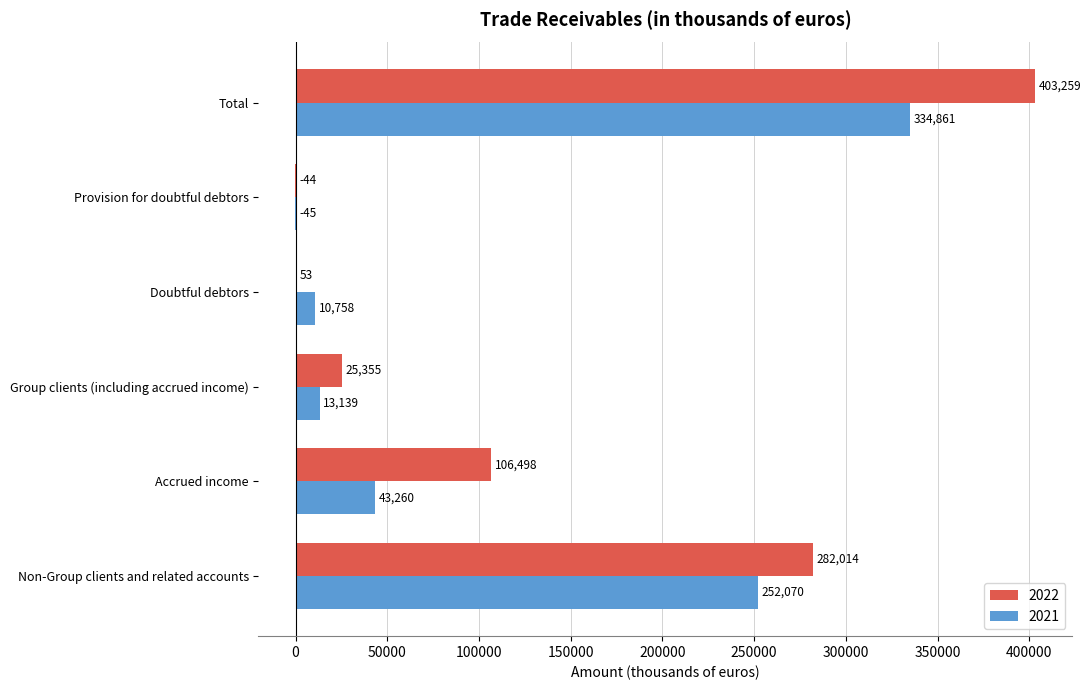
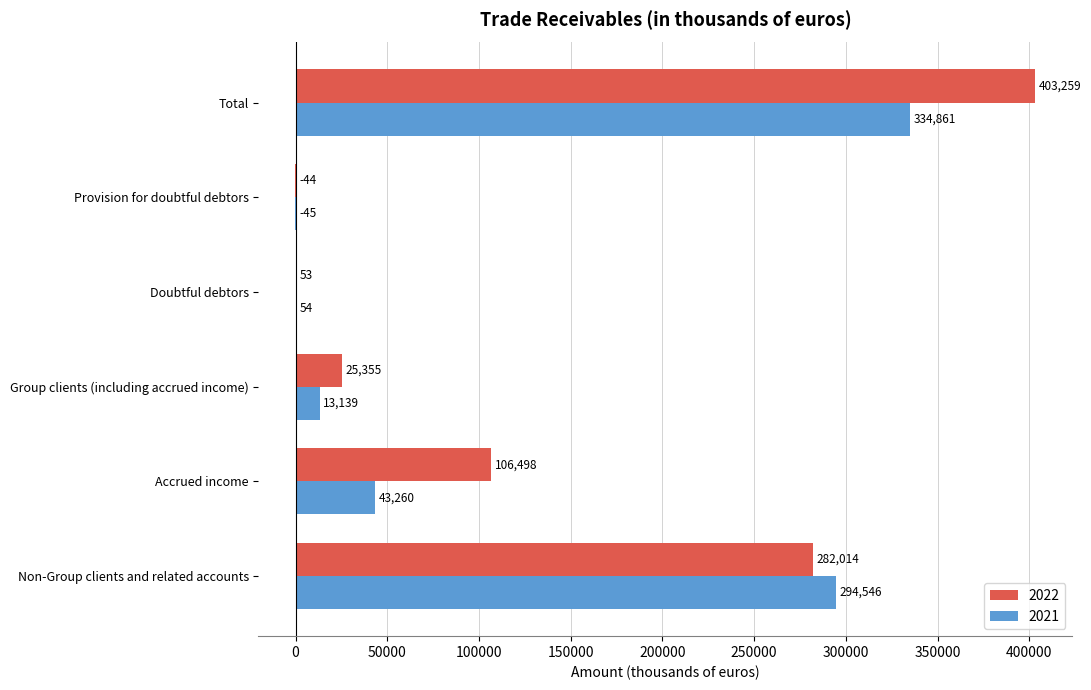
  {
    "2022": {
      "Total": "403,259",
      "Provision for doubtful debtors": "-44",
      "Doubtful debtors": "53",
      "Group clients (including accrued income)": "25,355",
      "Accrued income": "106,498",
      "Non-Group clients and related accounts": "282,014"
    },
    "2021": {
      "Total": "334,861",
      "Provision for doubtful debtors": "-45",
-     "Doubtful debtors": "10,758",
+     "Doubtful debtors": "54",
      "Group clients (including accrued income)": "13,139",
      "Accrued income": "43,260",
-     "Non-Group clients and related accounts": "252,070"
+     "Non-Group clients and related accounts": "294,546"
    }
  }
